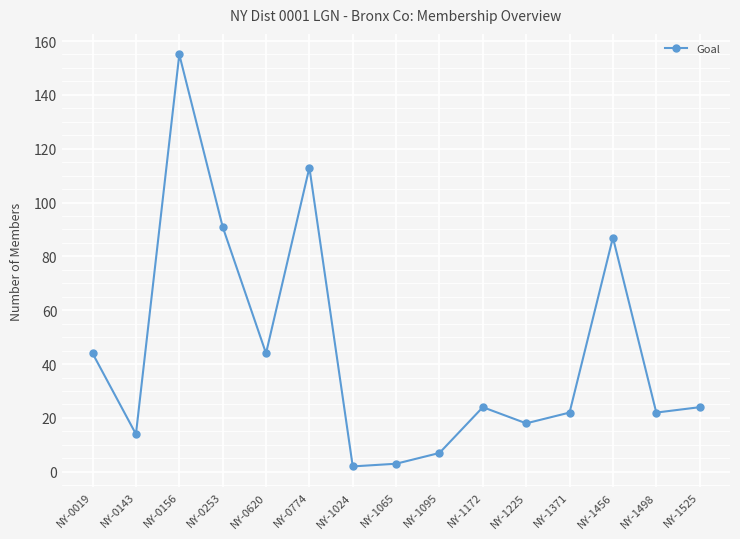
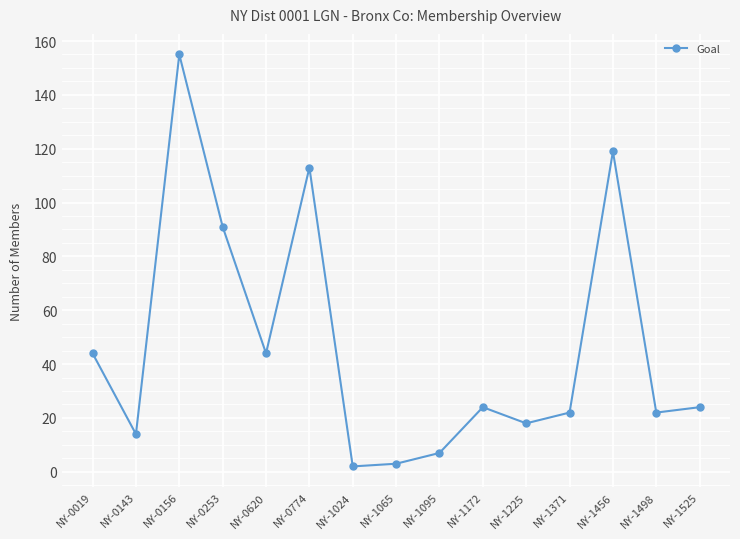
  {
    "NY-0019": 44,
    "NY-0143": 14,
    "NY-0156": 155,
    "NY-0253": 91,
    "NY-0620": 44,
    "NY-0774": 113,
    "NY-1024": 2,
    "NY-1065": 3,
    "NY-1095": 7,
    "NY-1172": 24,
    "NY-1225": 18,
    "NY-1371": 22,
-   "NY-1456": 87,
+   "NY-1456": 119,
    "NY-1498": 22,
    "NY-1525": 24
  }
